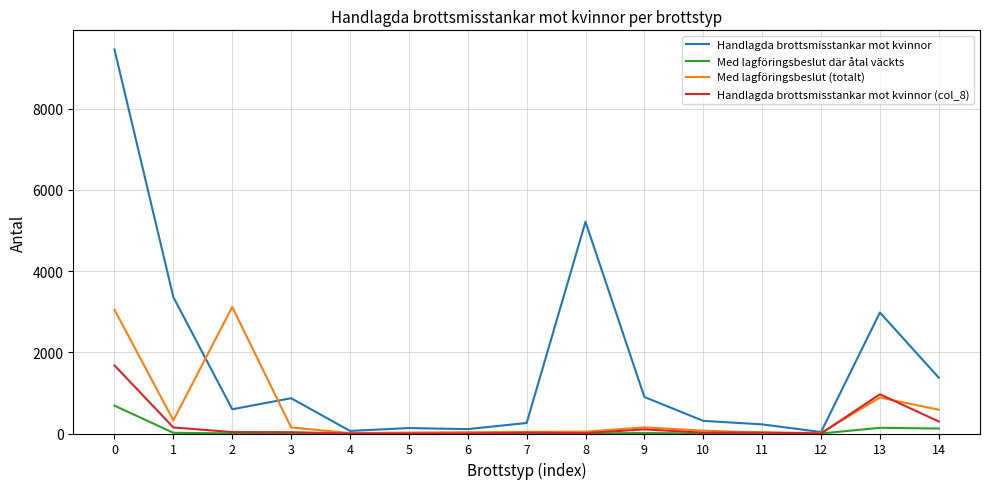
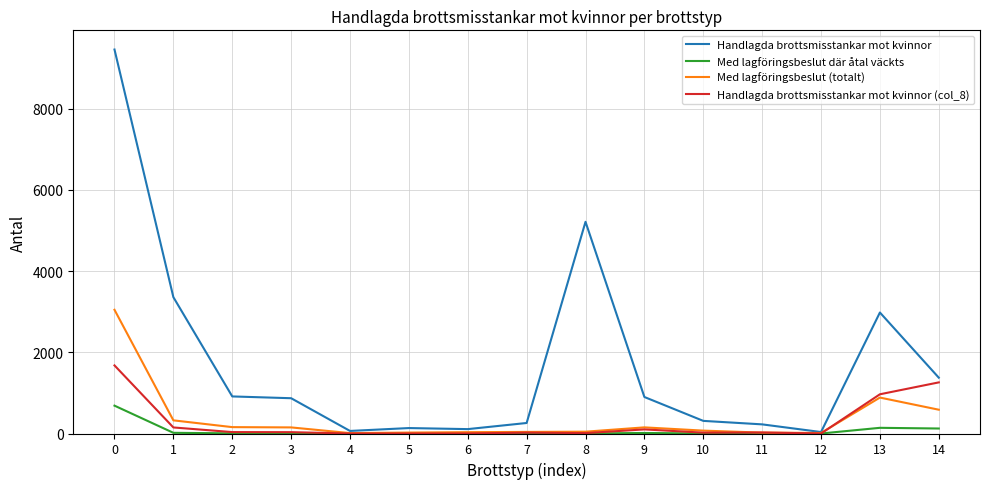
  {
    "Handlagda brottsmisstankar mot kvinnor": {
      "0": 9500,
      "1": 3400,
-     "2": 600,
+     "2": 900,
      "3": 900,
      "5": 100,
      "6": 100,
      "7": 300,
      "8": 5200,
      "9": 900,
      "10": 300,
      "11": 200,
      "13": 3000,
      "14": 1400
    },
    "Med lagföringsbeslut där åtal väckts": {
      "0": 700,
      "1": 0,
      "9": 0,
      "13": 100,
      "14": 100
    },
    "Med lagföringsbeslut (totalt)": {
      "0": 3000,
      "1": 300,
-     "2": 3100,
+     "2": 200,
      "3": 200,
      "13": 900,
      "14": 600
    },
    "Handlagda brottsmisstankar mot kvinnor (col_8)": {
      "0": 1700,
      "1": 100,
      "13": 1000,
-     "14": 300
+     "14": 1300
    }
  }
